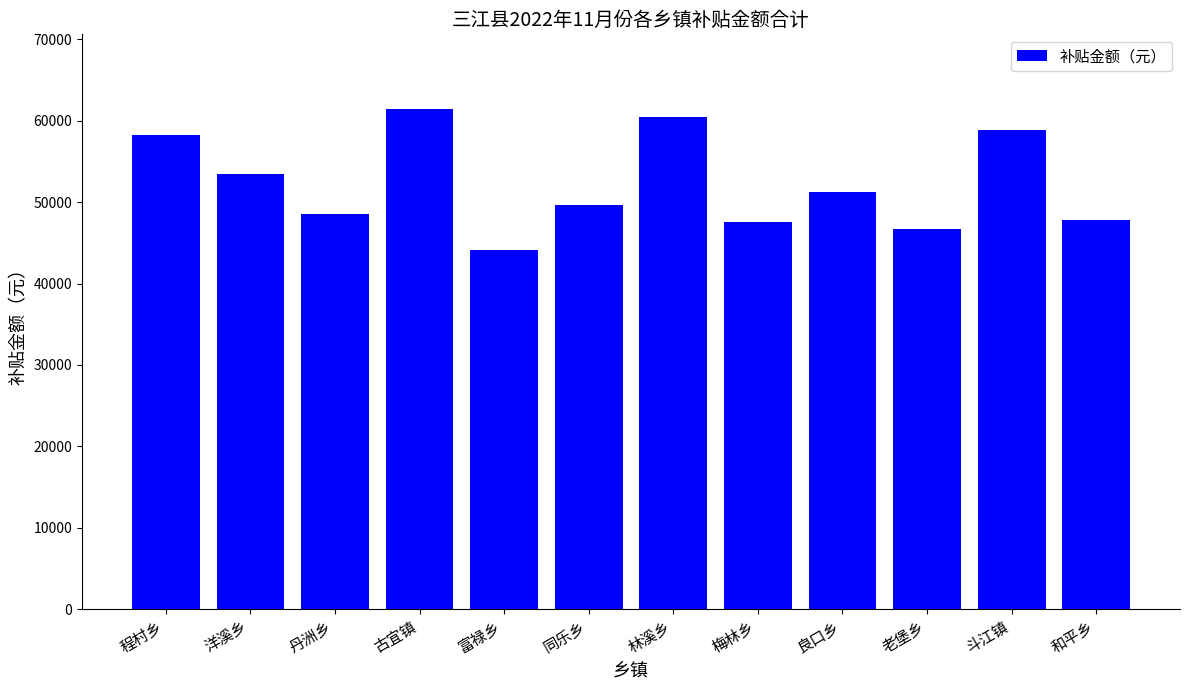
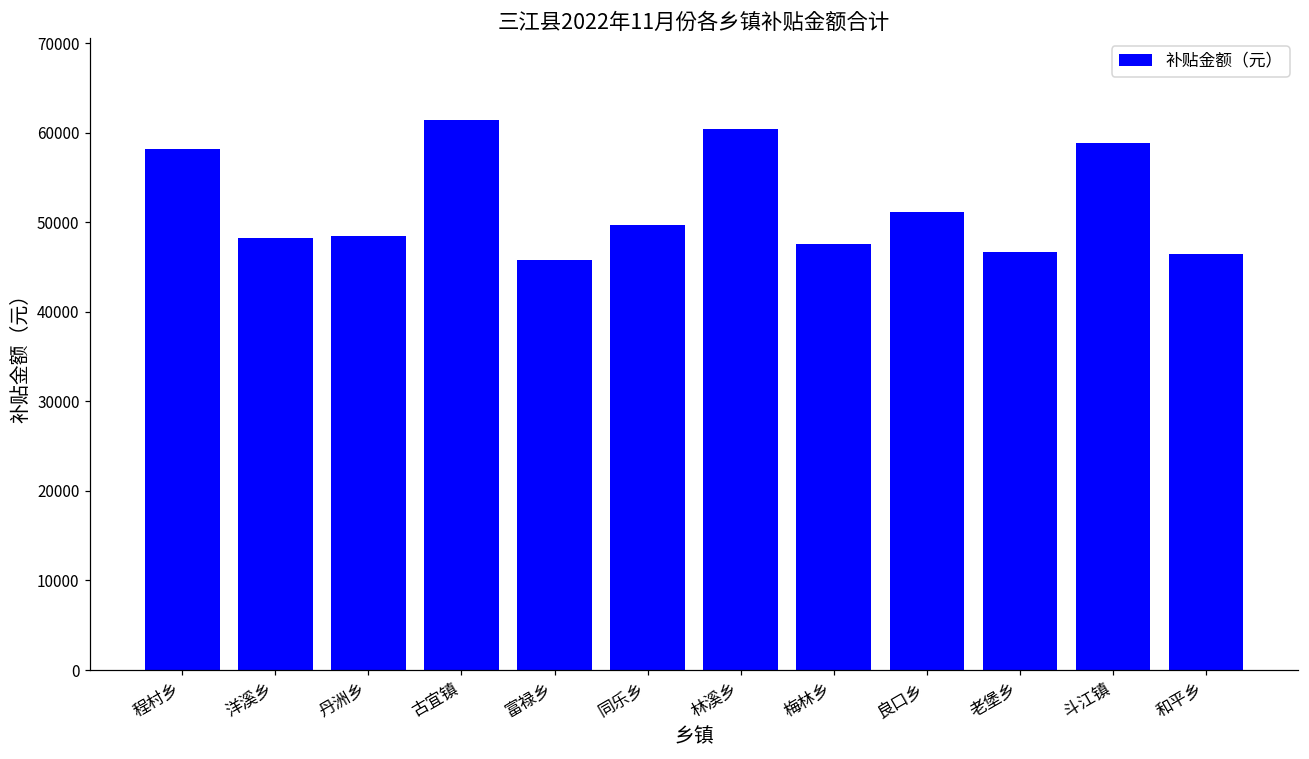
  {
    "程村乡": 58000,
-   "洋溪乡": 53000,
+   "洋溪乡": 48000,
    "丹洲乡": 49000,
    "古宜镇": 61000,
-   "富禄乡": 44000,
+   "富禄乡": 46000,
    "同乐乡": 50000,
    "林溪乡": 60000,
    "梅林乡": 48000,
    "良口乡": 51000,
    "老堡乡": 47000,
    "斗江镇": 59000,
-   "和平乡": 48000
+   "和平乡": 47000
  }
